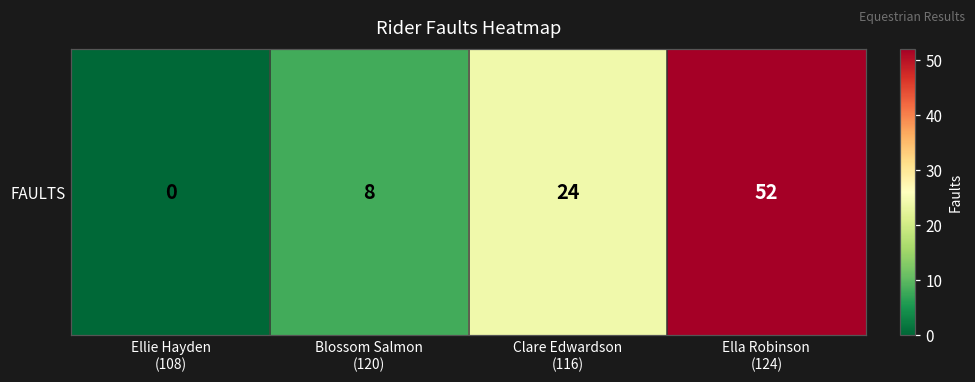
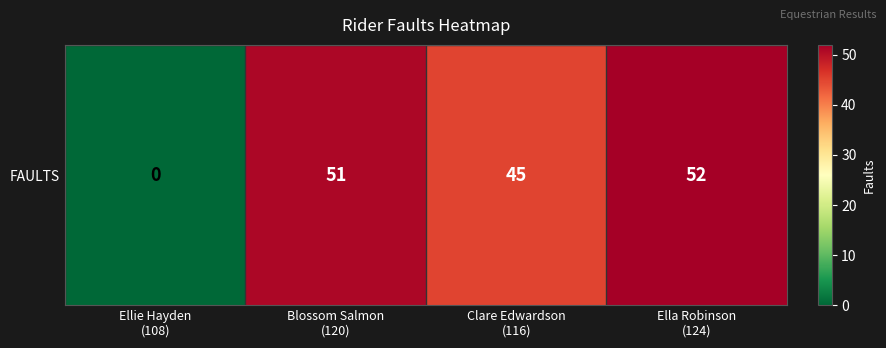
  {
    "FAULTS": {
      "Ellie Hayden (108)": 0,
-     "Blossom Salmon (120)": 8,
-     "Clare Edwardson (116)": 24,
+     "Blossom Salmon (120)": 51,
+     "Clare Edwardson (116)": 45,
      "Ella Robinson (124)": 52
    }
  }
